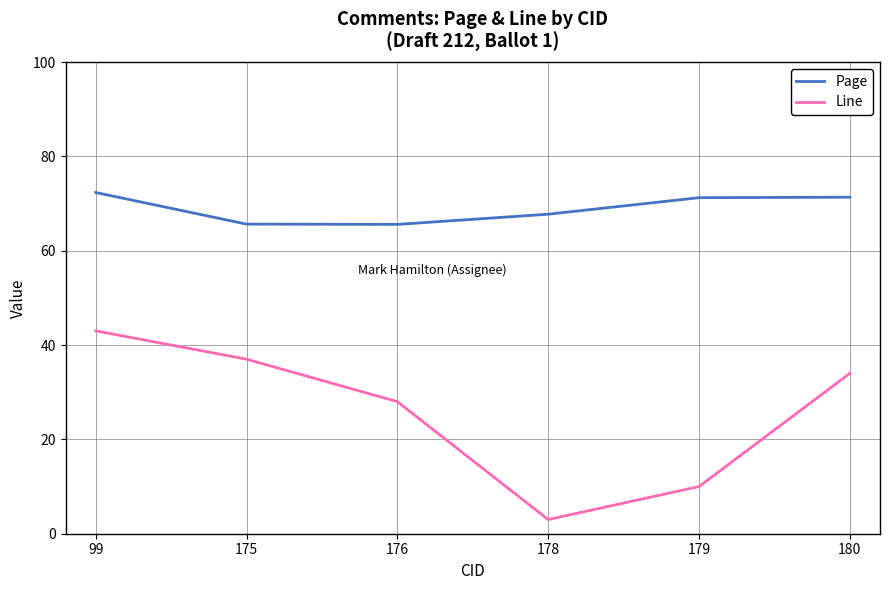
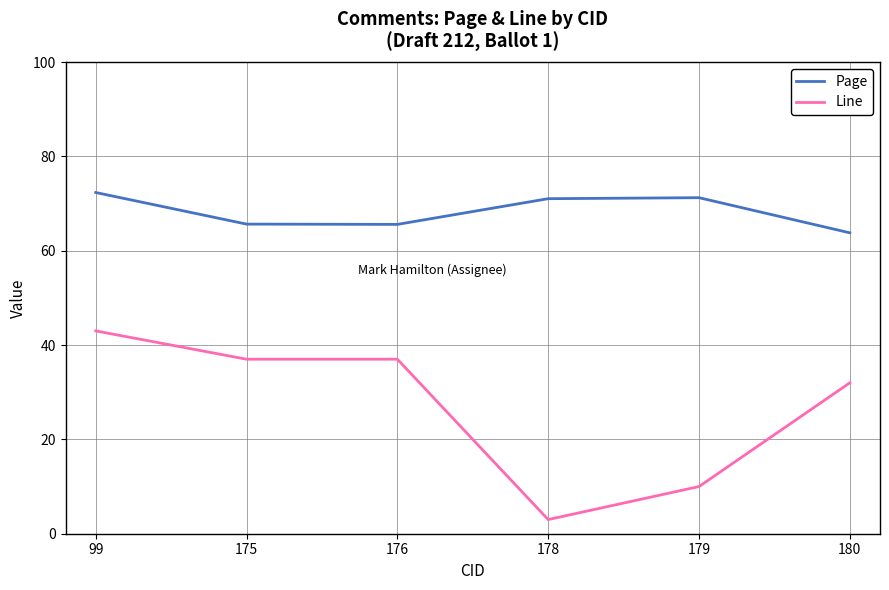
  {
    "Page": {
      "99": 72,
      "175": 66,
      "176": 66,
-     "178": 68,
+     "178": 71,
      "179": 71,
-     "180": 71
+     "180": 64
    },
    "Line": {
      "99": 43,
      "175": 37,
-     "176": 28,
+     "176": 37,
      "178": 3,
      "179": 10,
-     "180": 34
+     "180": 32
    }
  }
